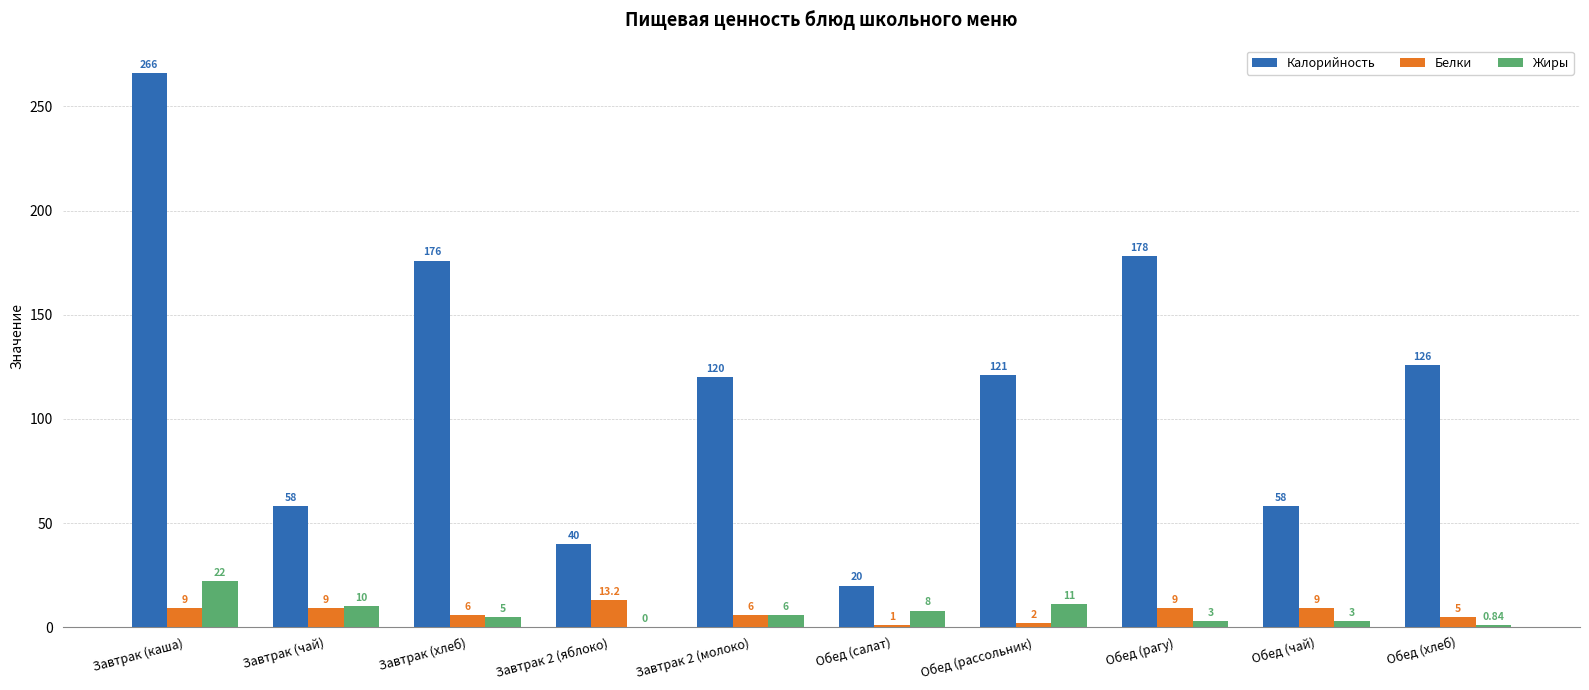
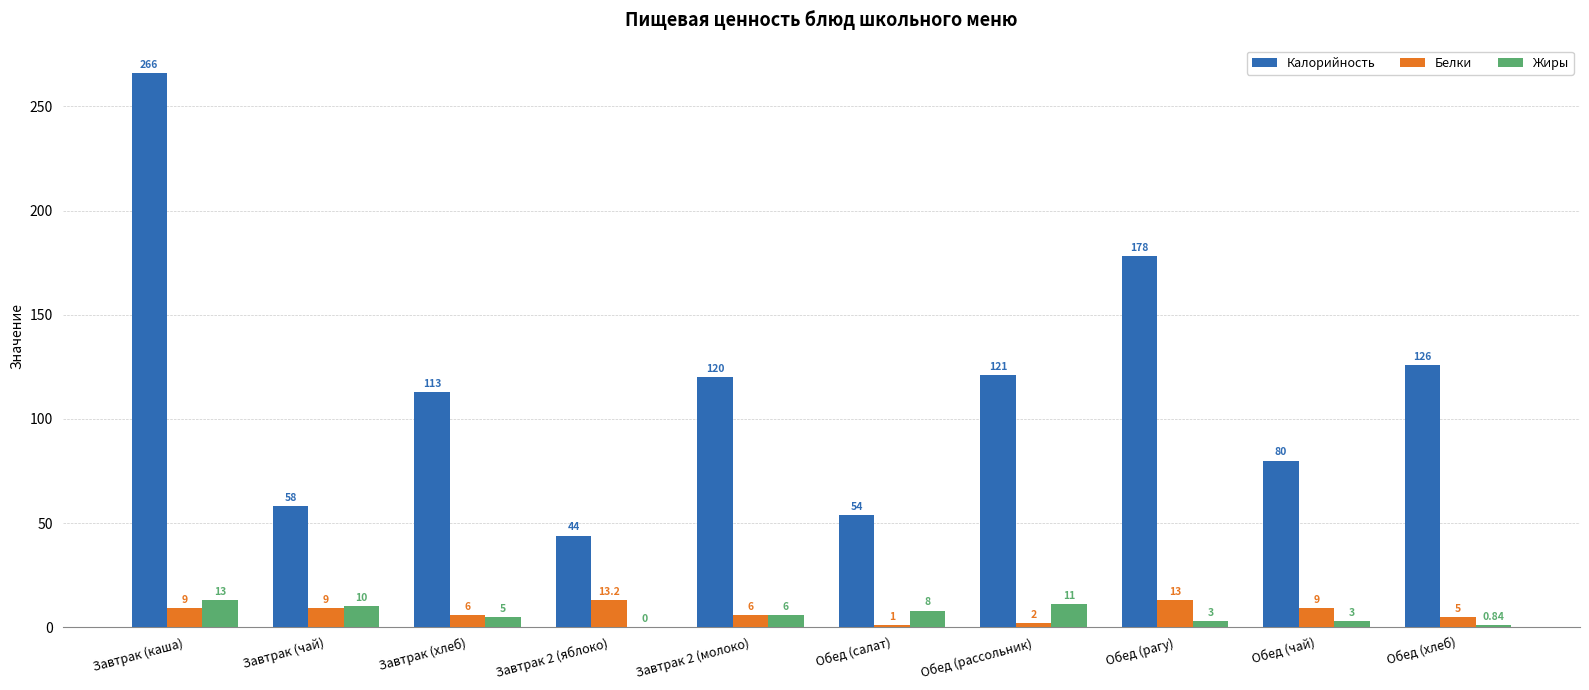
  {
    "Калорийность": {
      "Завтрак (каша)": 266,
      "Завтрак (чай)": 58,
-     "Завтрак (хлеб)": 176,
-     "Завтрак 2 (яблоко)": 40,
+     "Завтрак (хлеб)": 113,
+     "Завтрак 2 (яблоко)": 44,
      "Завтрак 2 (молоко)": 120,
-     "Обед (салат)": 20,
+     "Обед (салат)": 54,
      "Обед (рассольник)": 121,
      "Обед (рагу)": 178,
-     "Обед (чай)": 58,
+     "Обед (чай)": 80,
      "Обед (хлеб)": 126
    },
    "Белки": {
      "Завтрак (каша)": 9,
      "Завтрак (чай)": 9,
      "Завтрак (хлеб)": 6,
      "Завтрак 2 (яблоко)": 13.2,
      "Завтрак 2 (молоко)": 6,
      "Обед (салат)": 1,
      "Обед (рассольник)": 2,
-     "Обед (рагу)": 9,
+     "Обед (рагу)": 13,
      "Обед (чай)": 9,
      "Обед (хлеб)": 5
    },
    "Жиры": {
-     "Завтрак (каша)": 22,
+     "Завтрак (каша)": 13,
      "Завтрак (чай)": 10,
      "Завтрак (хлеб)": 5,
      "Завтрак 2 (яблоко)": 0,
      "Завтрак 2 (молоко)": 6,
      "Обед (салат)": 8,
      "Обед (рассольник)": 11,
      "Обед (рагу)": 3,
      "Обед (чай)": 3,
      "Обед (хлеб)": 0.84
    }
  }
